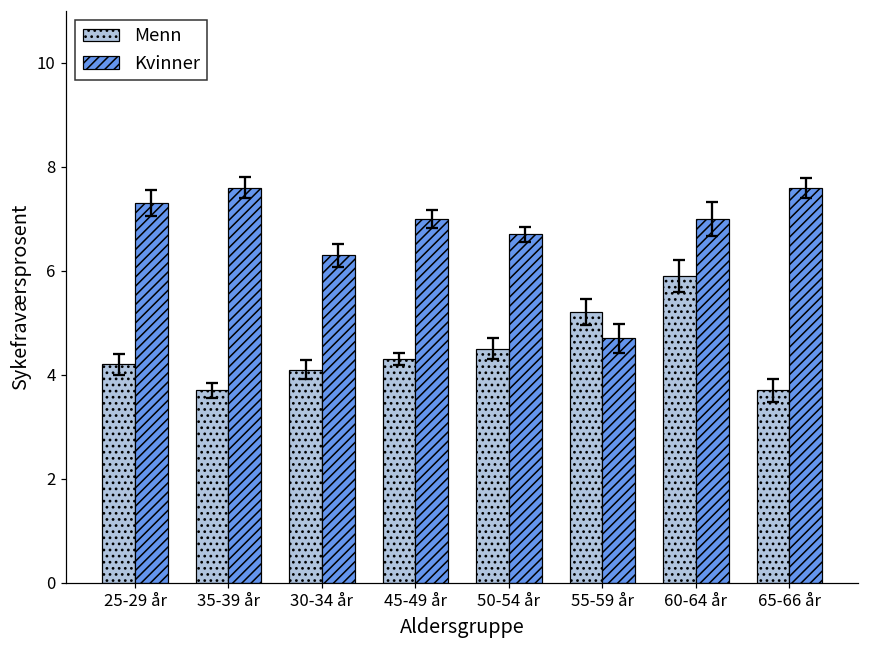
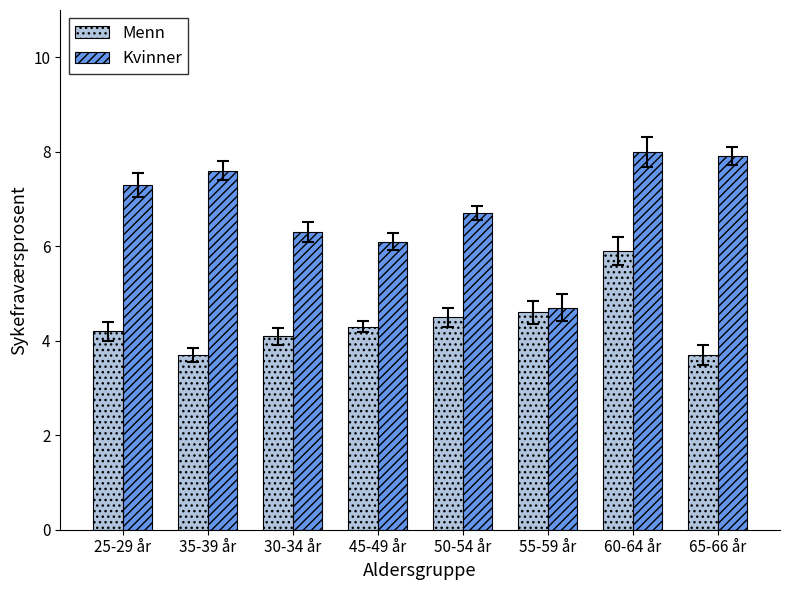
  {
    "Menn": {
      "25-29 år": 4.2,
      "35-39 år": 3.7,
      "30-34 år": 4.1,
      "45-49 år": 4.3,
      "50-54 år": 4.5,
-     "55-59 år": 5.2,
+     "55-59 år": 4.6,
      "60-64 år": 5.9,
      "65-66 år": 3.7
    },
    "Kvinner": {
      "25-29 år": 7.3,
      "35-39 år": 7.6,
      "30-34 år": 6.3,
-     "45-49 år": 7.0,
+     "45-49 år": 6.1,
      "50-54 år": 6.7,
      "55-59 år": 4.7,
-     "60-64 år": 7,
-     "65-66 år": 7.6
+     "60-64 år": 8,
+     "65-66 år": 7.9
    }
  }
